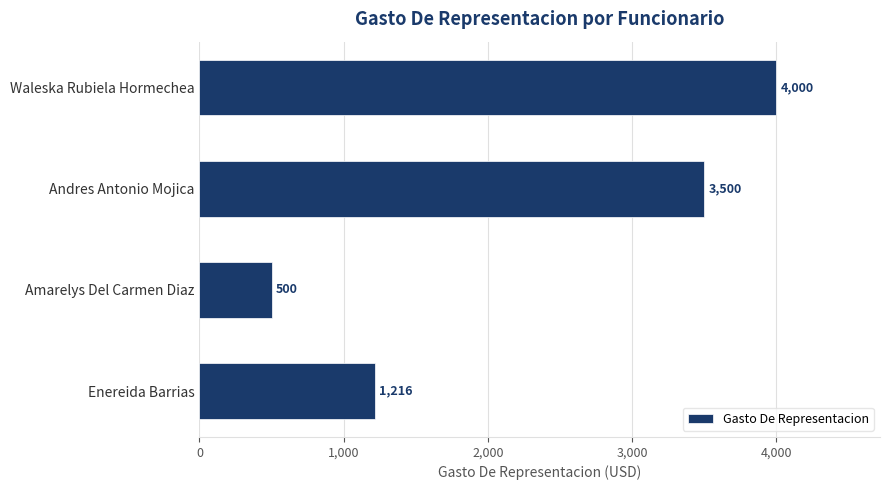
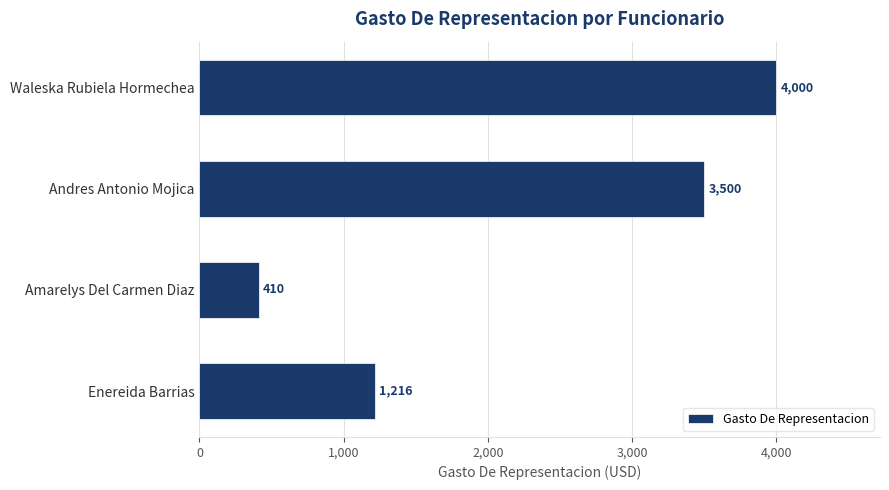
  {
    "Waleska Rubiela Hormechea": "4,000",
    "Andres Antonio Mojica": "3,500",
-   "Amarelys Del Carmen Diaz": "500",
+   "Amarelys Del Carmen Diaz": "410",
    "Enereida Barrias": "1,216"
  }
